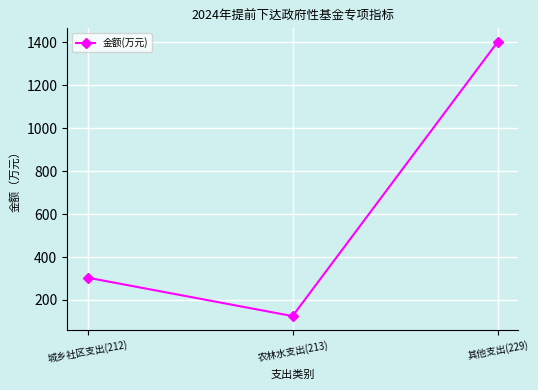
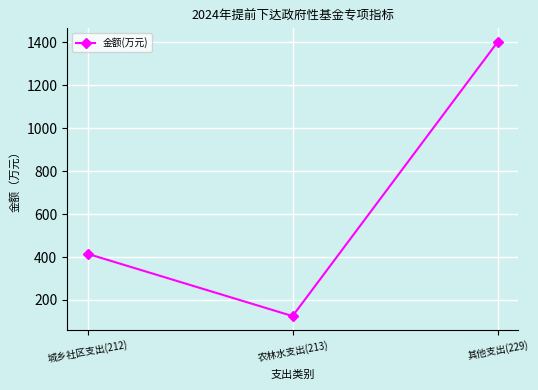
  {
-   "城乡社区支出(212)": 300,
+   "城乡社区支出(212)": 420,
    "农林水支出(213)": 130,
    "其他支出(229)": 1400
  }
